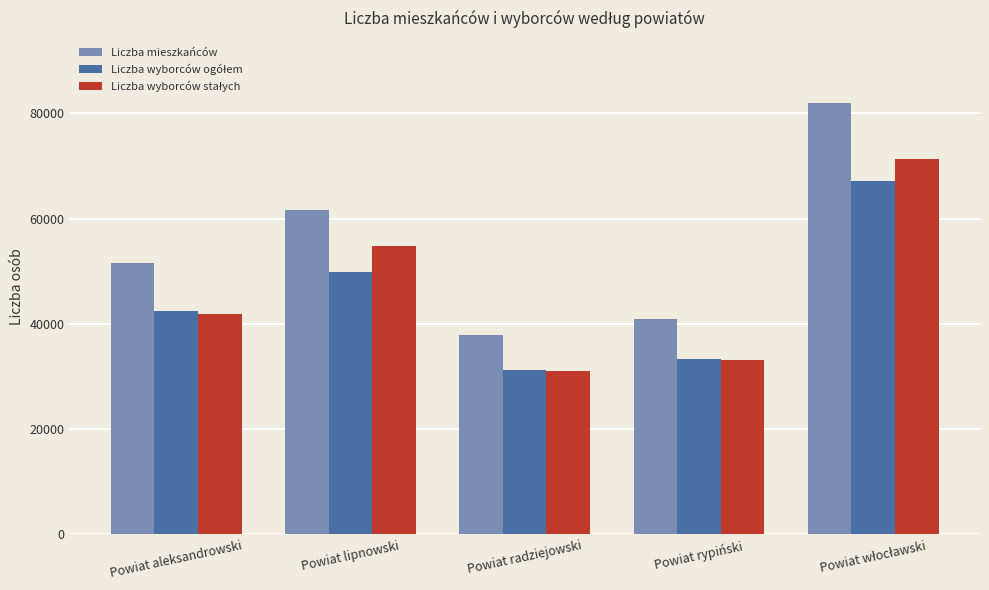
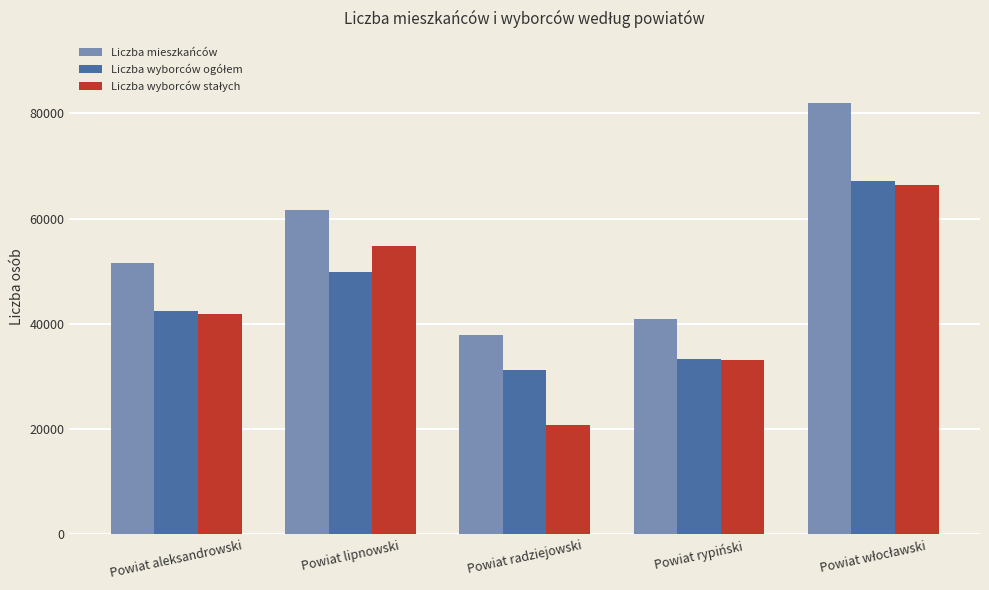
  {
    "Liczba wyborców stałych": {
      "Powiat aleksandrowski": 42000,
      "Powiat lipnowski": 55000,
-     "Powiat radziejowski": 31000,
+     "Powiat radziejowski": 21000,
      "Powiat rypiński": 33000,
-     "Powiat włocławski": 71000
+     "Powiat włocławski": 66000
    }
  }
